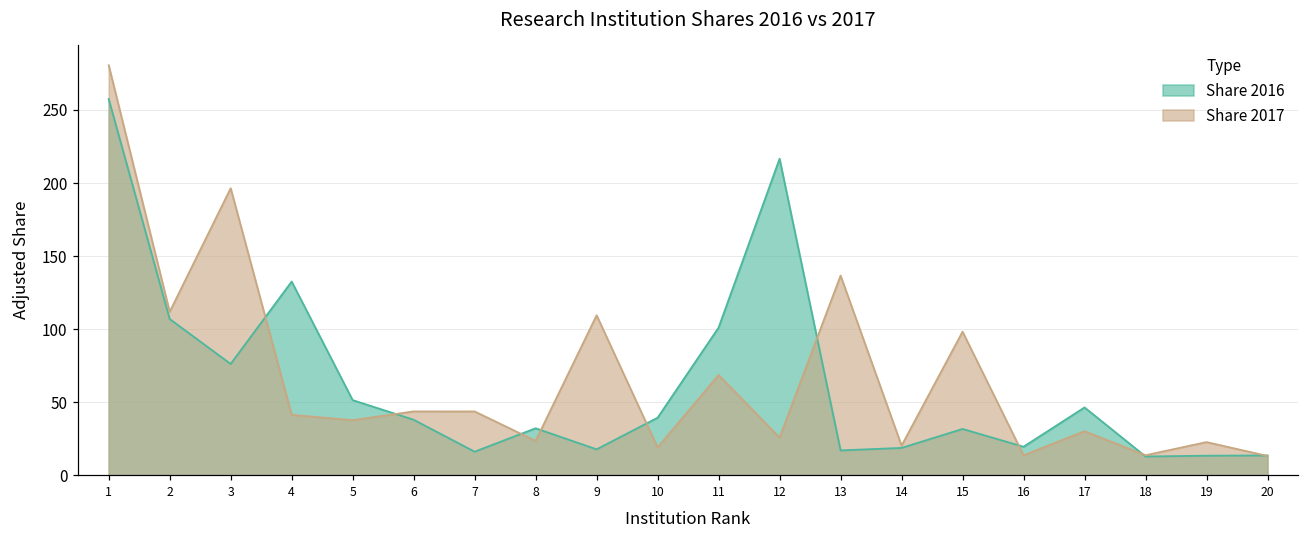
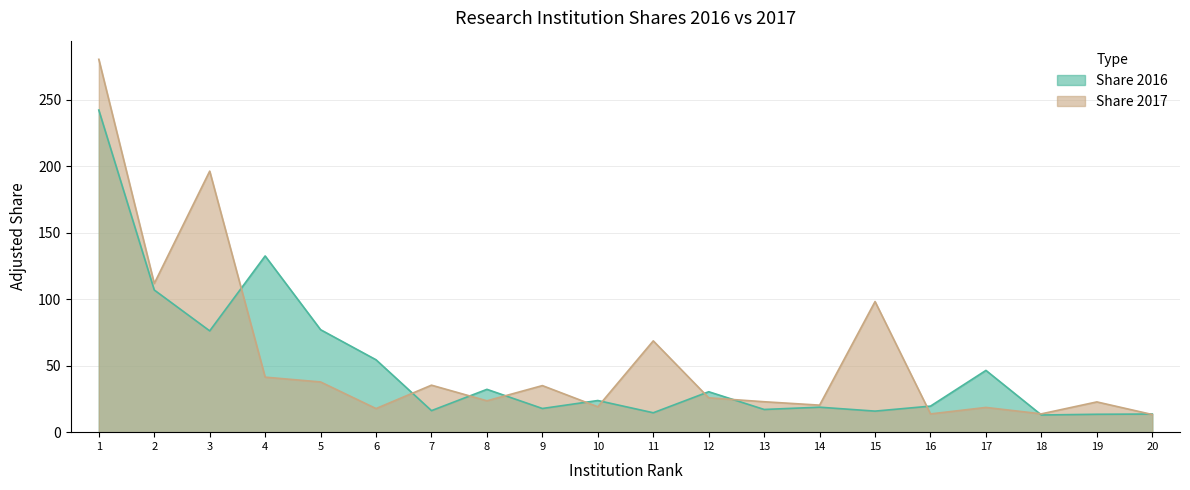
  {
    "Share 2016": {
-     "1": 257,
+     "1": 242,
      "2": 107,
      "3": 76,
      "4": 133,
-     "5": 51,
-     "6": 38,
+     "5": 77,
+     "6": 54,
      "7": 16,
      "8": 32,
      "9": 18,
-     "10": 39,
-     "11": 101,
-     "12": 217,
+     "10": 24,
+     "11": 15,
+     "12": 30,
      "13": 17,
-     "15": 32,
+     "15": 16,
      "16": 20,
      "17": 46,
      "19": 13
    },
    "Share 2017": {
      "1": 281,
      "2": 112,
      "3": 196,
      "4": 41,
      "5": 38,
-     "6": 44,
-     "7": 44,
+     "6": 18,
+     "7": 35,
      "8": 24,
-     "9": 110,
+     "9": 35,
      "10": 19,
      "11": 69,
      "12": 26,
-     "13": 137,
+     "13": 23,
      "15": 98,
      "16": 14,
-     "17": 30,
+     "17": 19,
      "19": 23
    }
  }
